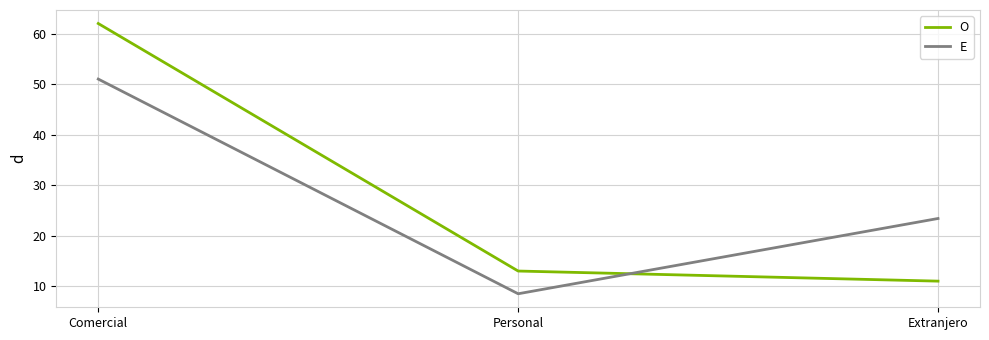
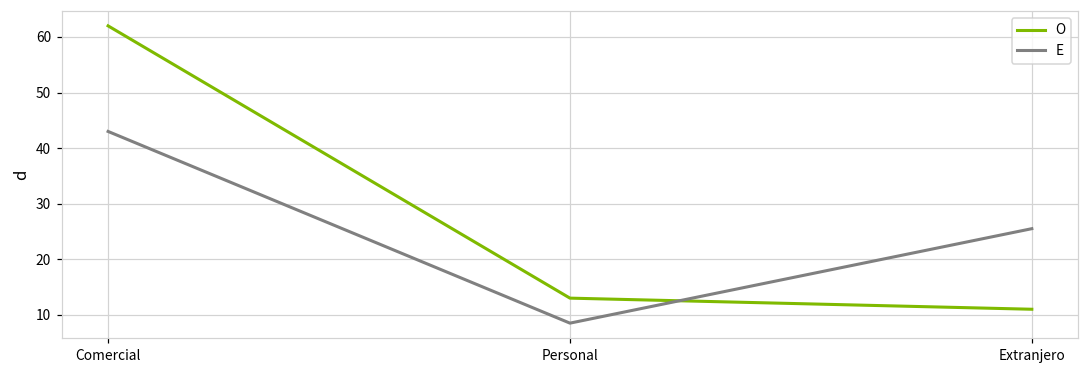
  {
    "O": {
      "Comercial": 62,
      "Personal": 13,
      "Extranjero": 11
    },
    "E": {
-     "Comercial": 51,
+     "Comercial": 43,
      "Personal": 9,
-     "Extranjero": 23
+     "Extranjero": 26
    }
  }
